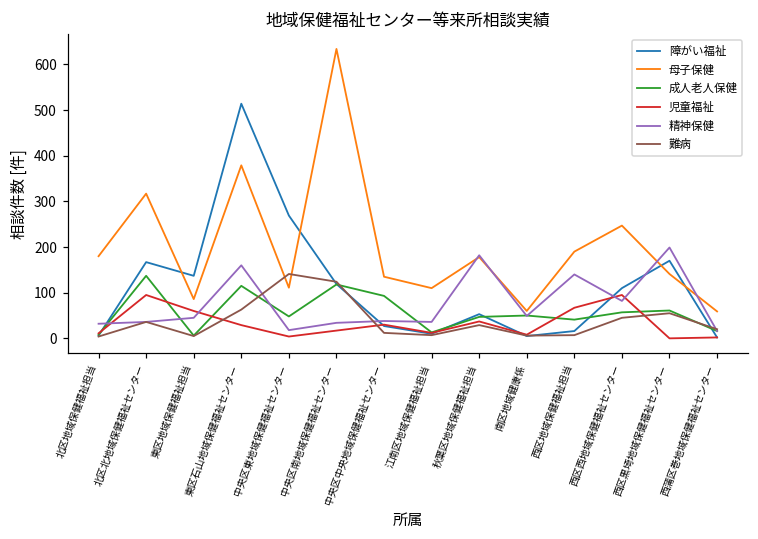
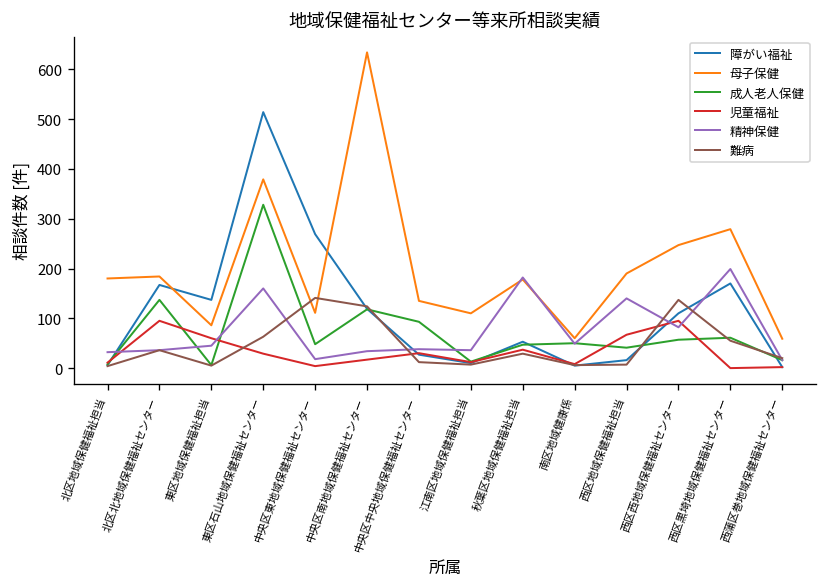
  {
    "障がい福祉": {
      "北区北地域保健福祉センター": 170,
      "東区地域保健福祉担当": 140,
      "東区石山地域保健福祉センター": 510,
      "中央区東地域保健福祉センター": 270,
      "西区地域保健福祉担当": 20,
      "西区西地域保健福祉センター": 110,
      "西区黒埼地域保健福祉センター": 170
    },
    "母子保健": {
      "北区地域保健福祉担当": 180,
-     "北区北地域保健福祉センター": 320,
+     "北区北地域保健福祉センター": 180,
      "東区地域保健福祉担当": 90,
      "東区石山地域保健福祉センター": 380,
      "中央区東地域保健福祉センター": 110,
      "中央区南地域保健福祉センター": 630,
      "中央区中央地域保健福祉センター": 140,
      "江南区地域保健福祉担当": 110,
      "南区地域健康係": 60,
      "西区地域保健福祉担当": 190,
      "西区西地域保健福祉センター": 250,
-     "西区黒埼地域保健福祉センター": 140,
+     "西区黒埼地域保健福祉センター": 280,
      "西蒲区巻地域保健福祉センター": 60
    },
    "成人老人保健": {
      "北区北地域保健福祉センター": 140,
-     "東区石山地域保健福祉センター": 120,
+     "東区石山地域保健福祉センター": 330,
      "中央区東地域保健福祉センター": 50,
      "中央区中央地域保健福祉センター": 90,
      "西区地域保健福祉担当": 40,
      "西区西地域保健福祉センター": 60
    },
    "児童福祉": {
      "北区北地域保健福祉センター": 100,
      "東区地域保健福祉担当": 60,
      "東区石山地域保健福祉センター": 30,
      "中央区東地域保健福祉センター": 0,
      "中央区南地域保健福祉センター": 20,
      "秋葉区地域保健福祉担当": 40,
      "西区地域保健福祉担当": 70,
      "西区西地域保健福祉センター": 100,
      "西区黒埼地域保健福祉センター": 0
    },
    "精神保健": {
      "北区地域保健福祉担当": 30,
      "東区地域保健福祉担当": 50,
      "東区石山地域保健福祉センター": 160,
      "中央区東地域保健福祉センター": 20,
      "中央区南地域保健福祉センター": 30,
      "中央区中央地域保健福祉センター": 40,
      "江南区地域保健福祉担当": 40,
      "西区地域保健福祉担当": 140,
      "西区西地域保健福祉センター": 80,
      "西区黒埼地域保健福祉センター": 200
    },
    "難病": {
      "東区石山地域保健福祉センター": 60,
      "中央区東地域保健福祉センター": 140,
      "中央区中央地域保健福祉センター": 10,
      "秋葉区地域保健福祉担当": 30,
      "西区地域保健福祉担当": 10,
-     "西区西地域保健福祉センター": 50
+     "西区西地域保健福祉センター": 140
    }
  }
